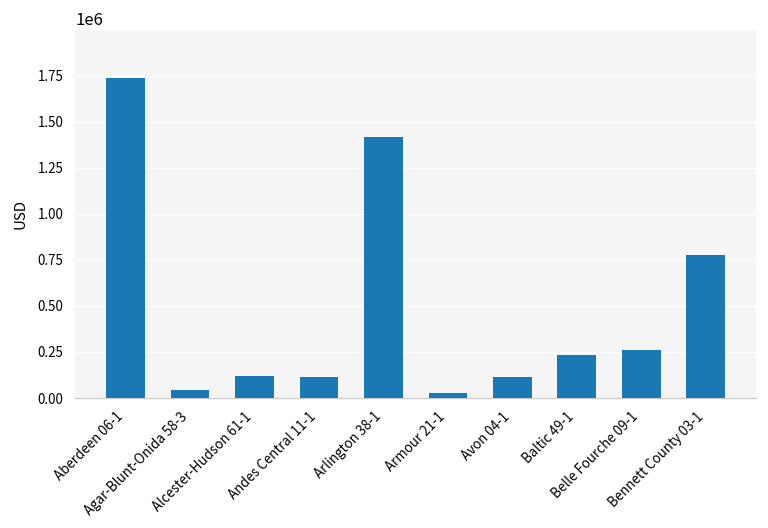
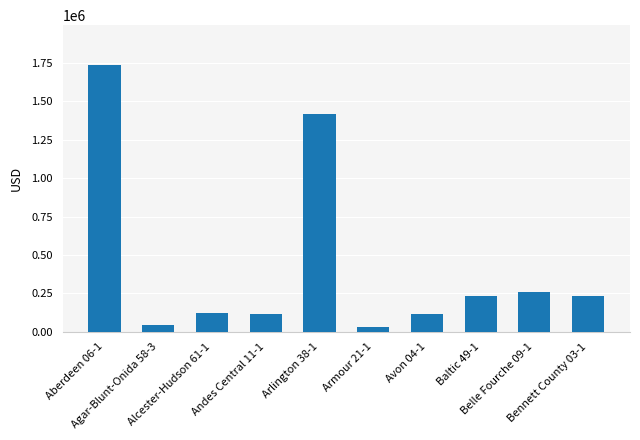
  {
    "Aberdeen 06-1": 1740000,
    "Agar-Blunt-Onida 58-3": 40000,
    "Alcester-Hudson 61-1": 120000,
    "Andes Central 11-1": 120000,
    "Arlington 38-1": 1420000,
    "Armour 21-1": 30000,
    "Avon 04-1": 120000,
    "Baltic 49-1": 240000,
    "Belle Fourche 09-1": 260000,
-   "Bennett County 03-1": 780000
+   "Bennett County 03-1": 240000
  }
